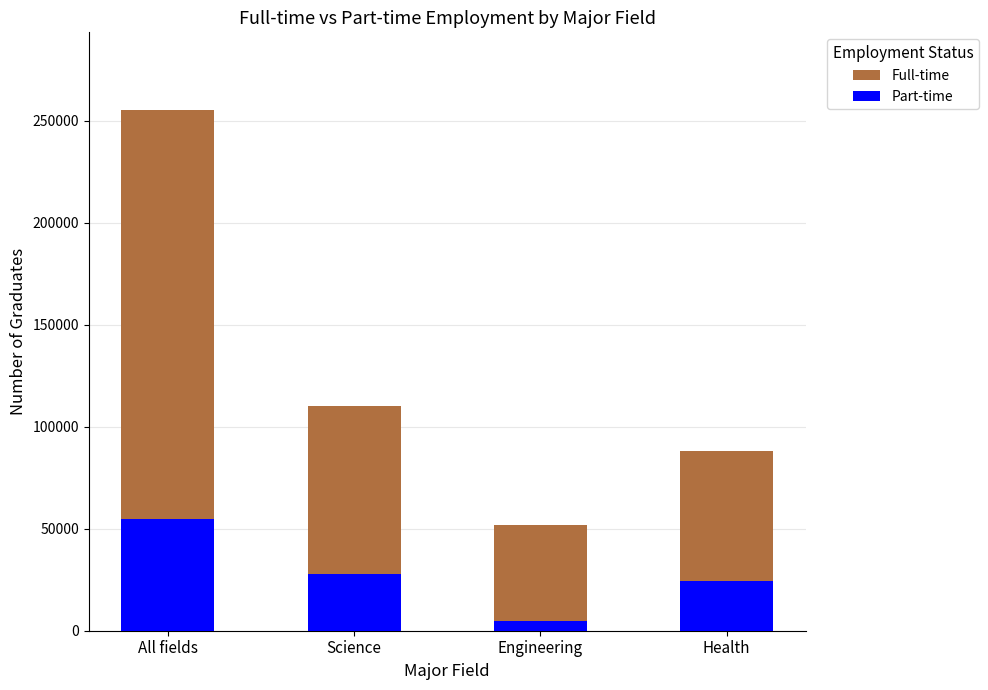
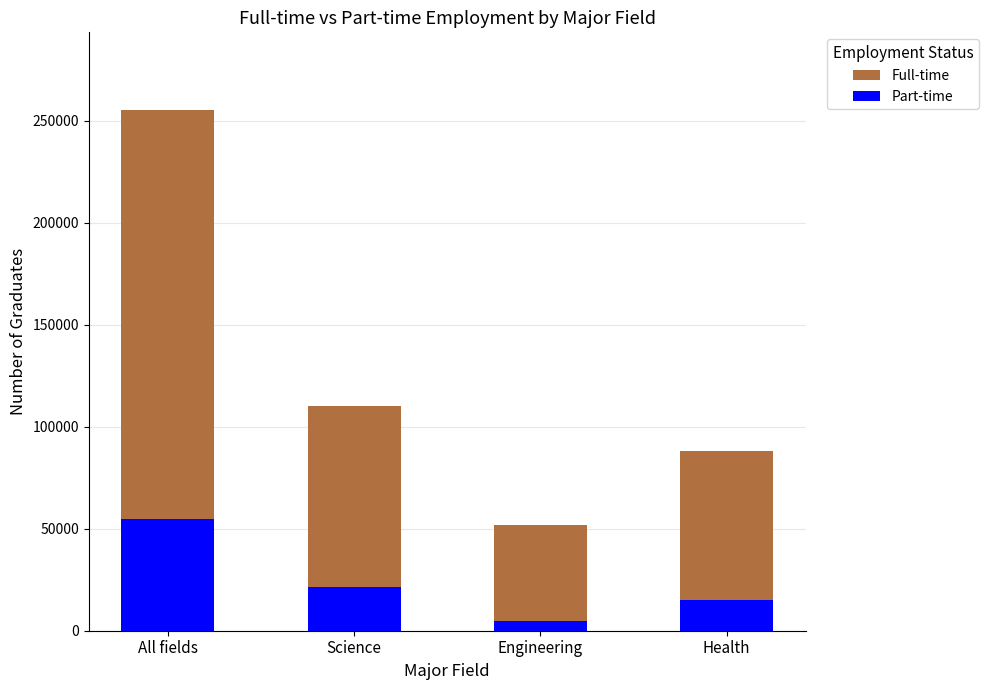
  {
    "Full-time": {
      "All fields": 255000,
      "Science": 110000,
      "Engineering": 52000,
      "Health": 88000
    },
    "Part-time": {
-     "Science": 28000,
-     "Health": 25000
+     "Science": 21000,
+     "Health": 15000
    }
  }
